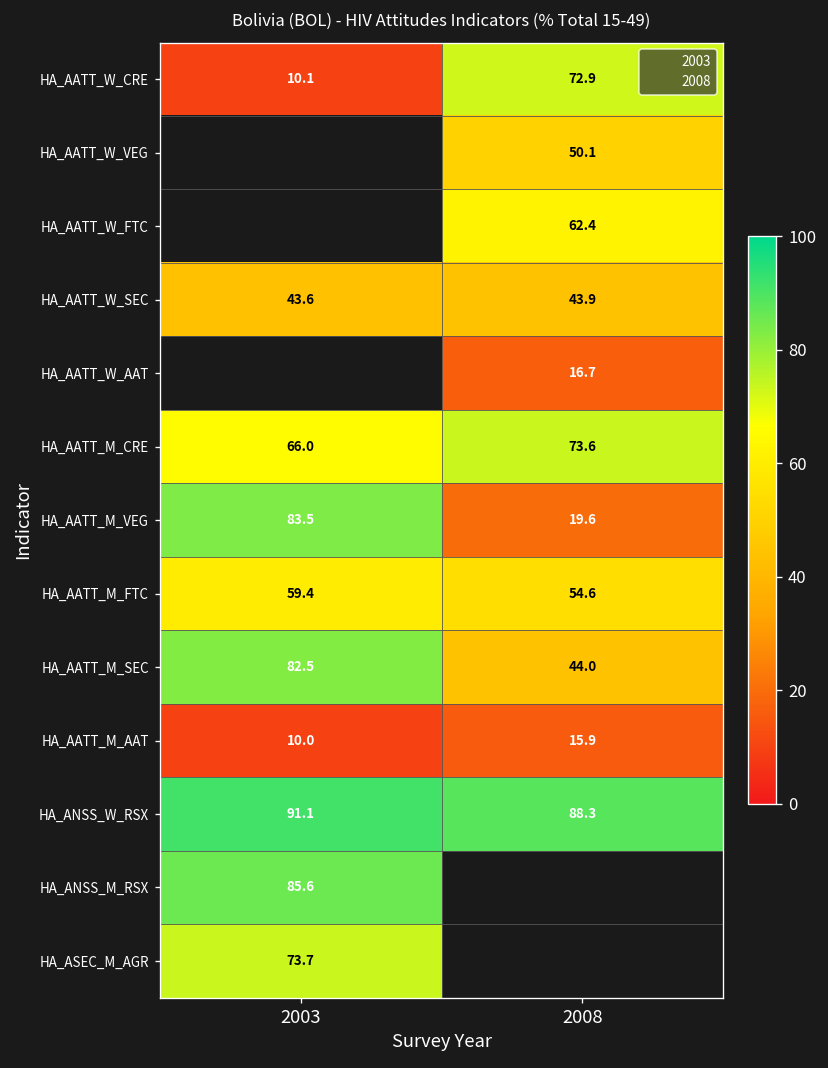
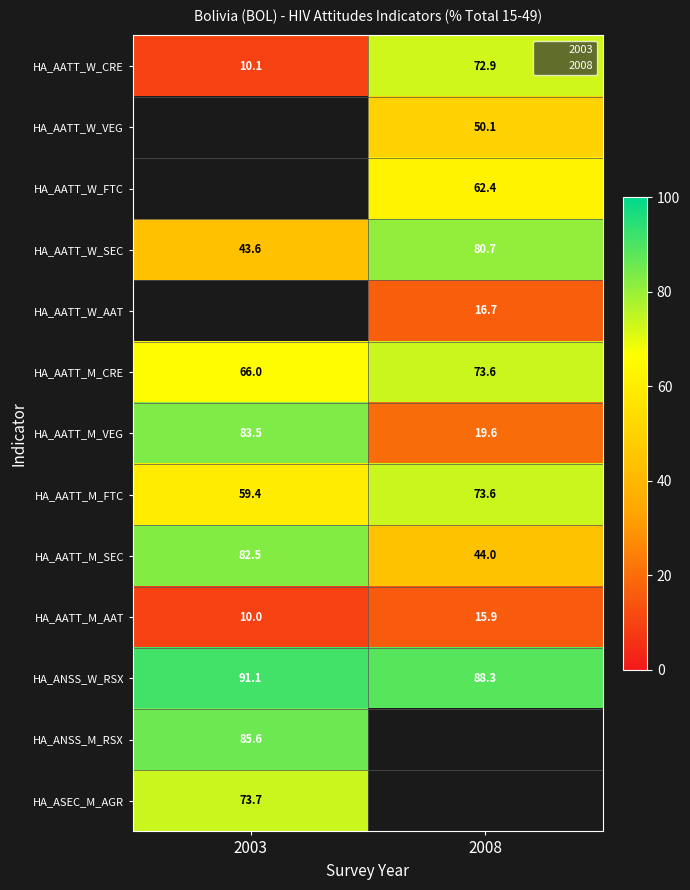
  {
    "HA_AATT_W_CRE": {
      "2003": 10.1,
      "2008": 72.9
    },
    "HA_AATT_W_VEG": {
      "2008": 50.1
    },
    "HA_AATT_W_FTC": {
      "2008": 62.4
    },
    "HA_AATT_W_SEC": {
      "2003": 43.6,
-     "2008": 43.9
+     "2008": 80.7
    },
    "HA_AATT_W_AAT": {
      "2008": 16.7
    },
    "HA_AATT_M_CRE": {
      "2003": 66.0,
      "2008": 73.6
    },
    "HA_AATT_M_VEG": {
      "2003": 83.5,
      "2008": 19.6
    },
    "HA_AATT_M_FTC": {
      "2003": 59.4,
-     "2008": 54.6
+     "2008": 73.6
    },
    "HA_AATT_M_SEC": {
      "2003": 82.5,
      "2008": 44.0
    },
    "HA_AATT_M_AAT": {
      "2003": 10.0,
      "2008": 15.9
    },
    "HA_ANSS_W_RSX": {
      "2003": 91.1,
      "2008": 88.3
    },
    "HA_ANSS_M_RSX": {
      "2003": 85.6
    },
    "HA_ASEC_M_AGR": {
      "2003": 73.7
    }
  }
